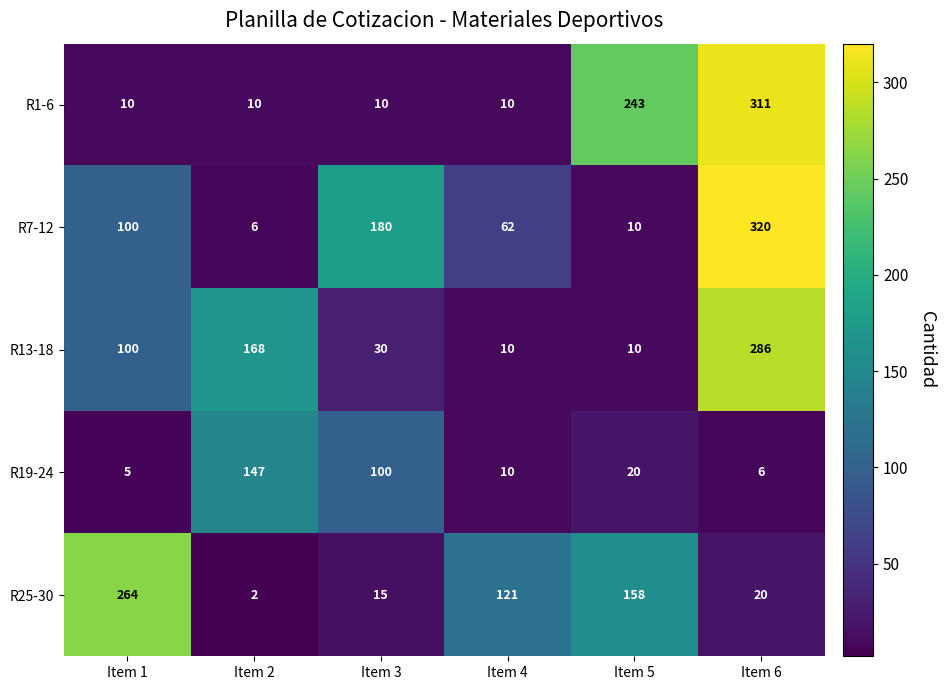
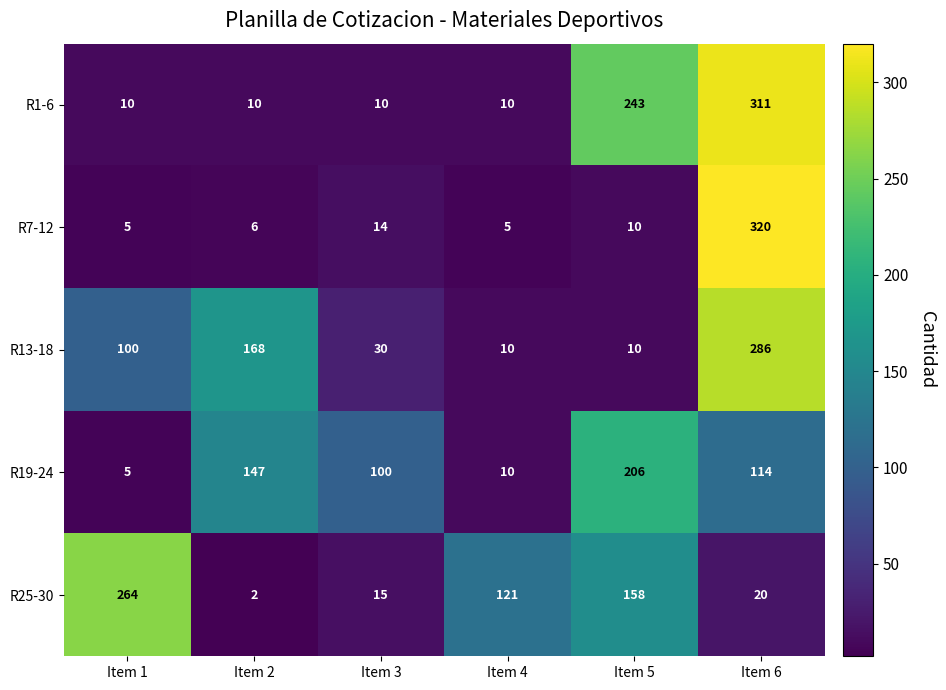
  {
    "R1-6": {
      "Item 1": 10,
      "Item 2": 10,
      "Item 3": 10,
      "Item 4": 10,
      "Item 5": 243,
      "Item 6": 311
    },
    "R7-12": {
-     "Item 1": 100,
+     "Item 1": 5,
      "Item 2": 6,
-     "Item 3": 180,
-     "Item 4": 62,
+     "Item 3": 14,
+     "Item 4": 5,
      "Item 5": 10,
      "Item 6": 320
    },
    "R13-18": {
      "Item 1": 100,
      "Item 2": 168,
      "Item 3": 30,
      "Item 4": 10,
      "Item 5": 10,
      "Item 6": 286
    },
    "R19-24": {
      "Item 1": 5,
      "Item 2": 147,
      "Item 3": 100,
      "Item 4": 10,
-     "Item 5": 20,
-     "Item 6": 6
+     "Item 5": 206,
+     "Item 6": 114
    },
    "R25-30": {
      "Item 1": 264,
      "Item 2": 2,
      "Item 3": 15,
      "Item 4": 121,
      "Item 5": 158,
      "Item 6": 20
    }
  }
